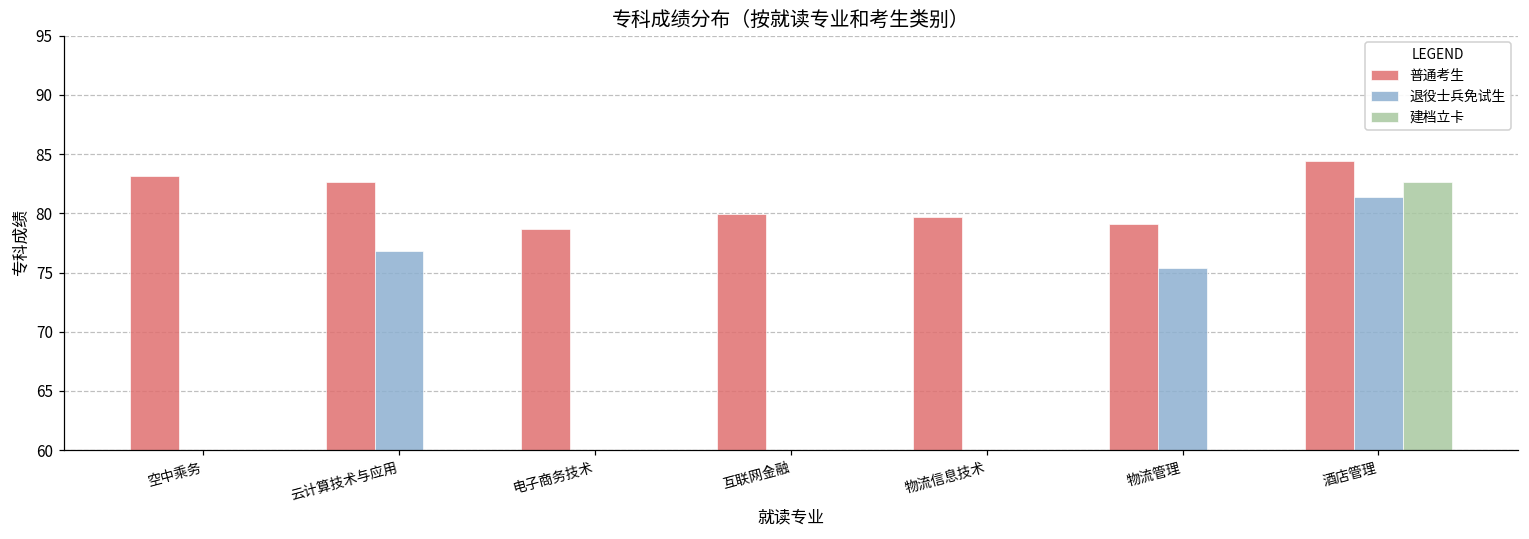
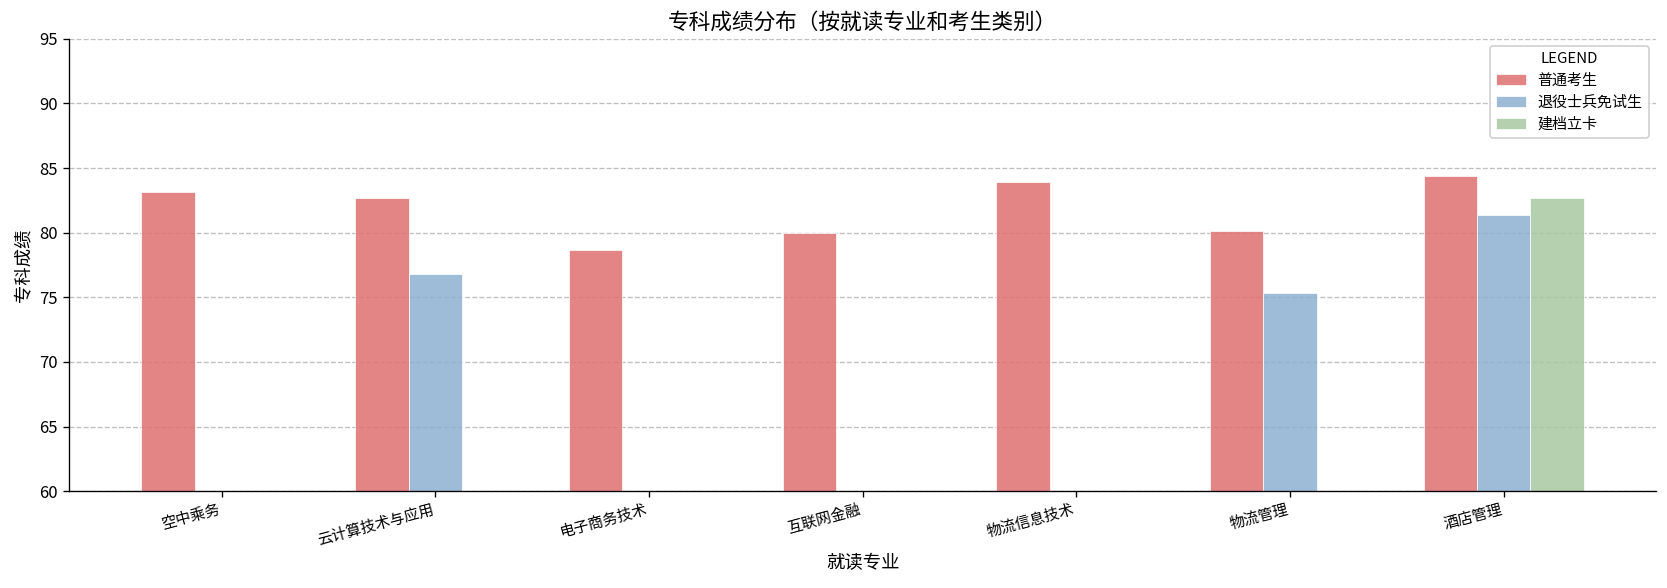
  {
    "普通考生": {
      "空中乘务": 83.1,
      "云计算技术与应用": 82.7,
      "电子商务技术": 78.7,
      "互联网金融": 80.0,
-     "物流信息技术": 79.7,
-     "物流管理": 79.1,
+     "物流信息技术": 83.9,
+     "物流管理": 80.1,
      "酒店管理": 84.4
    },
    "退役士兵免试生": {
      "云计算技术与应用": 76.8,
      "物流管理": 75.3,
      "酒店管理": 81.3
    }
  }
